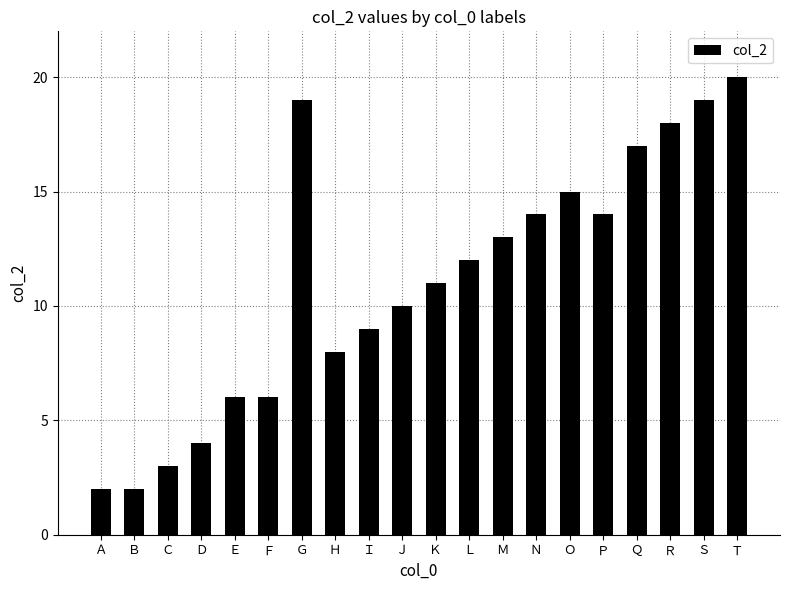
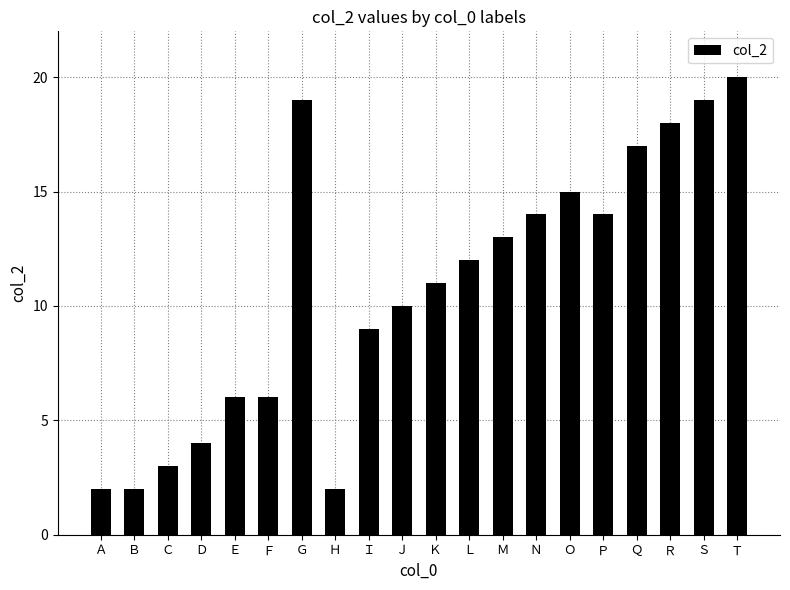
  {
    "Ａ": 2,
    "Ｂ": 2,
    "Ｃ": 3,
    "Ｄ": 4,
    "Ｅ": 6,
    "Ｆ": 6,
    "Ｇ": 19,
-   "Ｈ": 8,
+   "Ｈ": 2,
    "Ｉ": 9,
    "Ｊ": 10,
    "Ｋ": 11,
    "Ｌ": 12,
    "Ｍ": 13,
    "Ｎ": 14,
    "Ｏ": 15,
    "Ｐ": 14,
    "Ｑ": 17,
    "Ｒ": 18,
    "Ｓ": 19,
    "Ｔ": 20
  }
